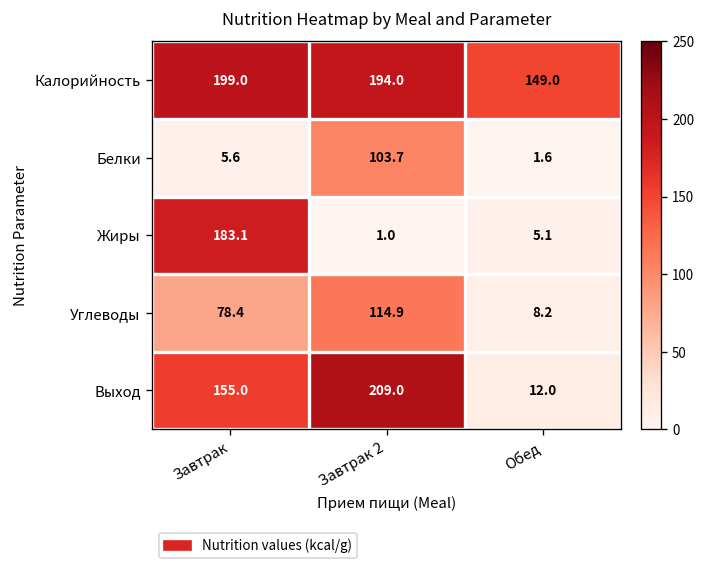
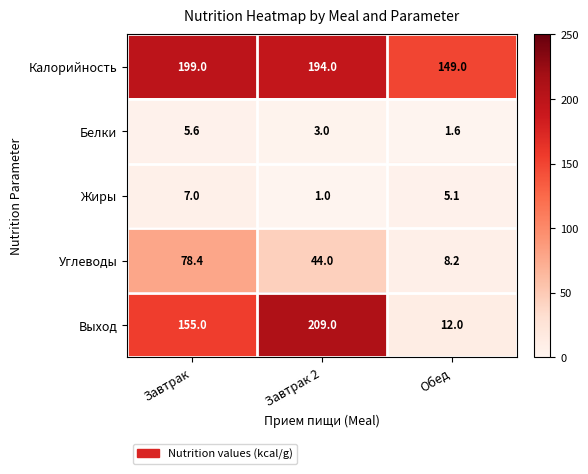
  {
    "Калорийность": {
      "Завтрак": 199.0,
      "Завтрак 2": 194.0,
      "Обед": 149.0
    },
    "Белки": {
      "Завтрак": 5.6,
-     "Завтрак 2": 103.7,
+     "Завтрак 2": 3.0,
      "Обед": 1.6
    },
    "Жиры": {
-     "Завтрак": 183.1,
+     "Завтрак": 7.0,
      "Завтрак 2": 1.0,
      "Обед": 5.1
    },
    "Углеводы": {
      "Завтрак": 78.4,
-     "Завтрак 2": 114.9,
+     "Завтрак 2": 44.0,
      "Обед": 8.2
    },
    "Выход": {
      "Завтрак": 155.0,
      "Завтрак 2": 209.0,
      "Обед": 12.0
    }
  }
